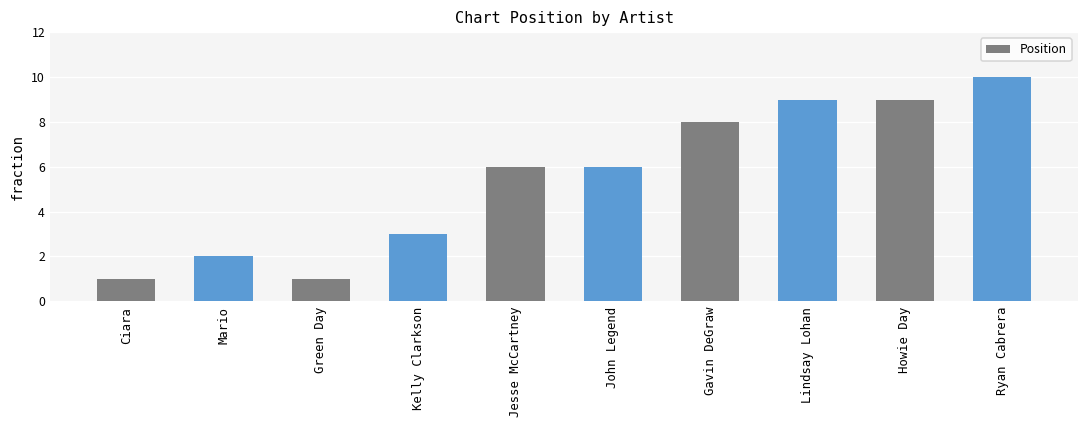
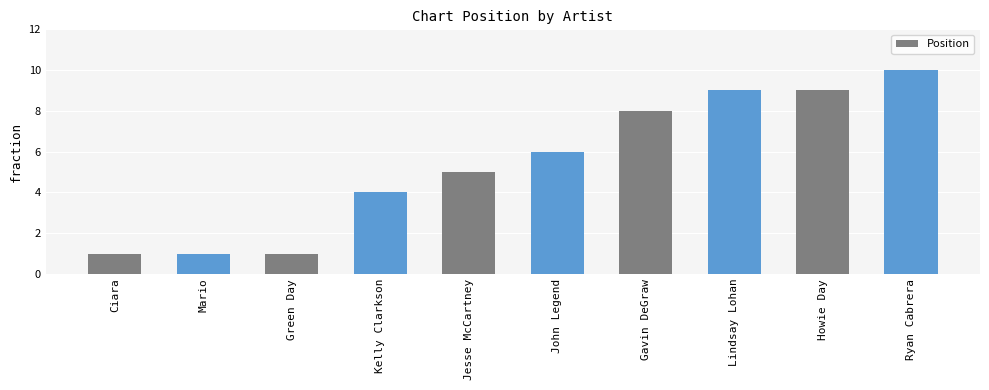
  {
    "Ciara": 1,
-   "Mario": 2,
+   "Mario": 1,
    "Green Day": 1,
-   "Kelly Clarkson": 3,
-   "Jesse McCartney": 6,
+   "Kelly Clarkson": 4,
+   "Jesse McCartney": 5,
    "John Legend": 6,
    "Gavin DeGraw": 8,
    "Lindsay Lohan": 9,
    "Howie Day": 9,
    "Ryan Cabrera": 10
  }
